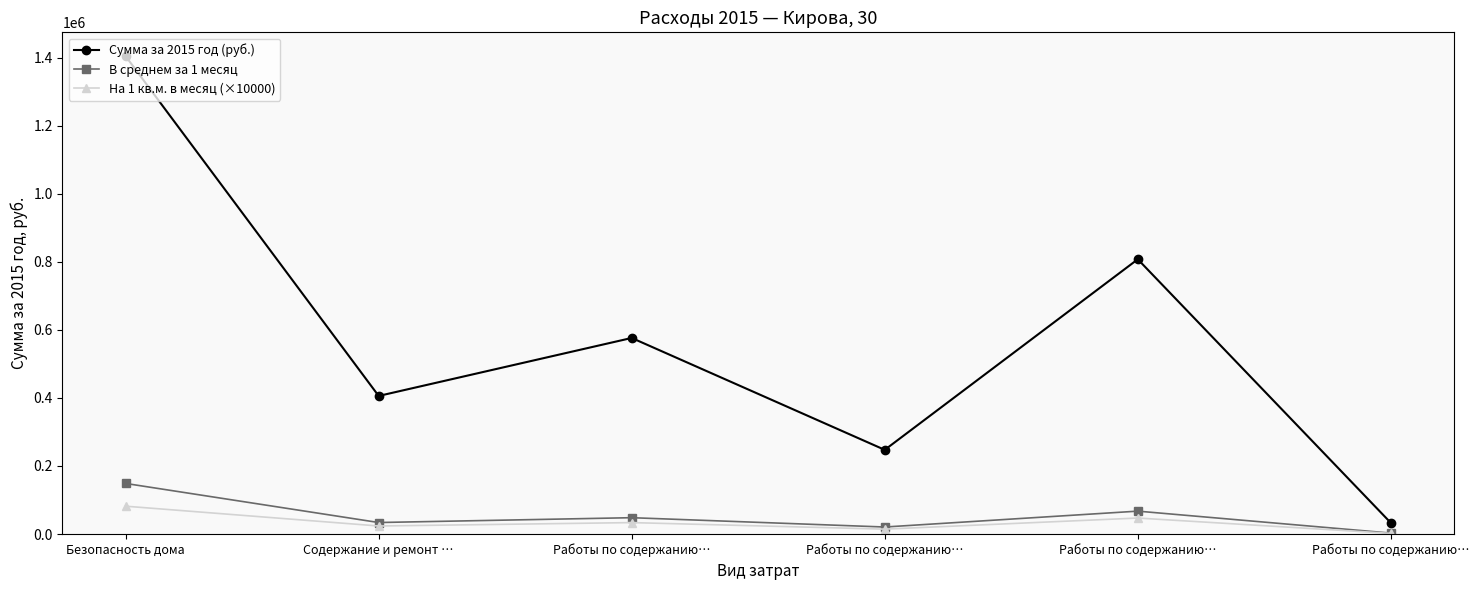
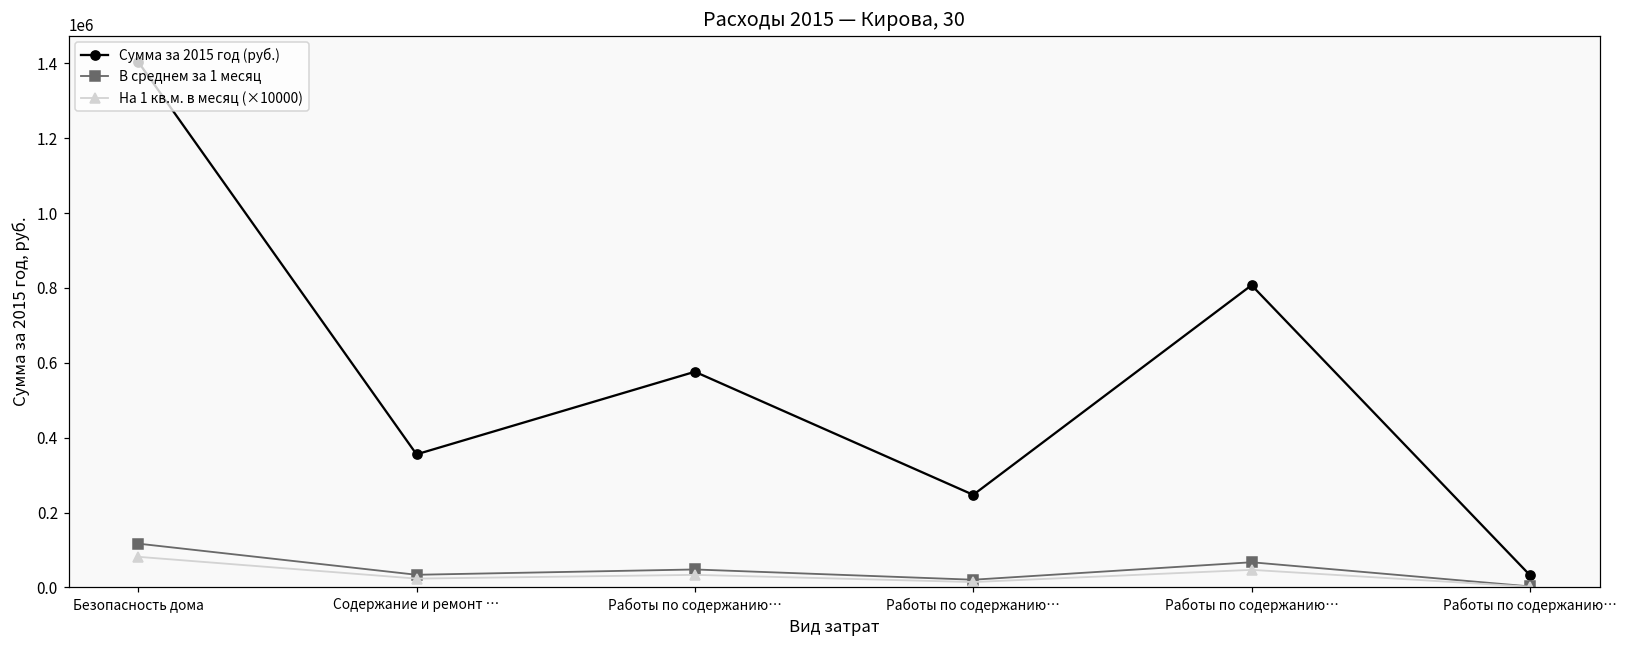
  {
    "Сумма за 2015 год (руб.)": {
-     "Содержание и ремонт …": 410000
+     "Содержание и ремонт …": 360000
    },
    "В среднем за 1 месяц": {
-     "Безопасность дома": 150000,
+     "Безопасность дома": 120000,
      "Содержание и ремонт …": 30000
    },
    "На 1 кв.м. в месяц (×10000)": {
      "Безопасность дома": 80000,
      "Содержание и ремонт …": 20000
    }
  }
